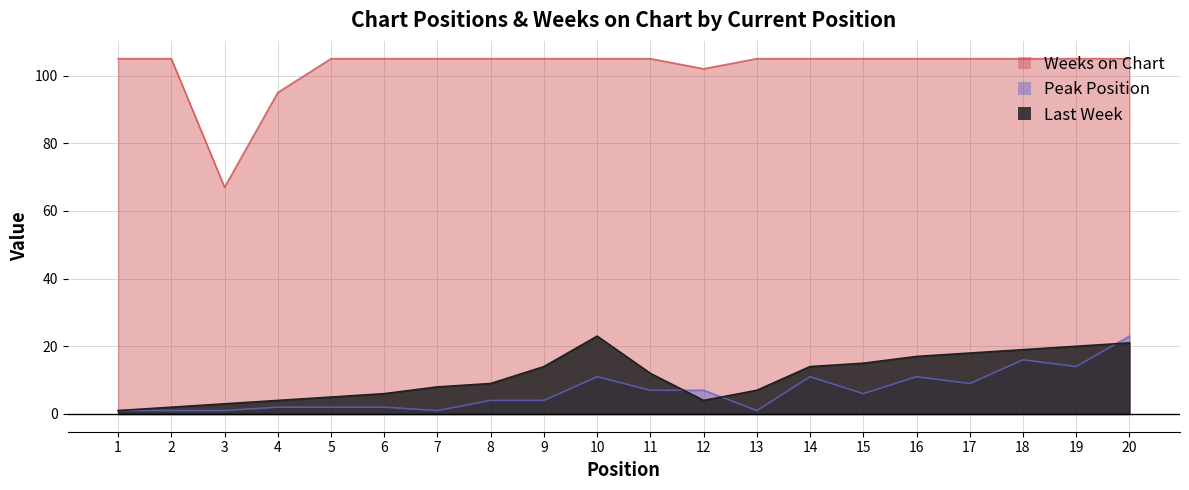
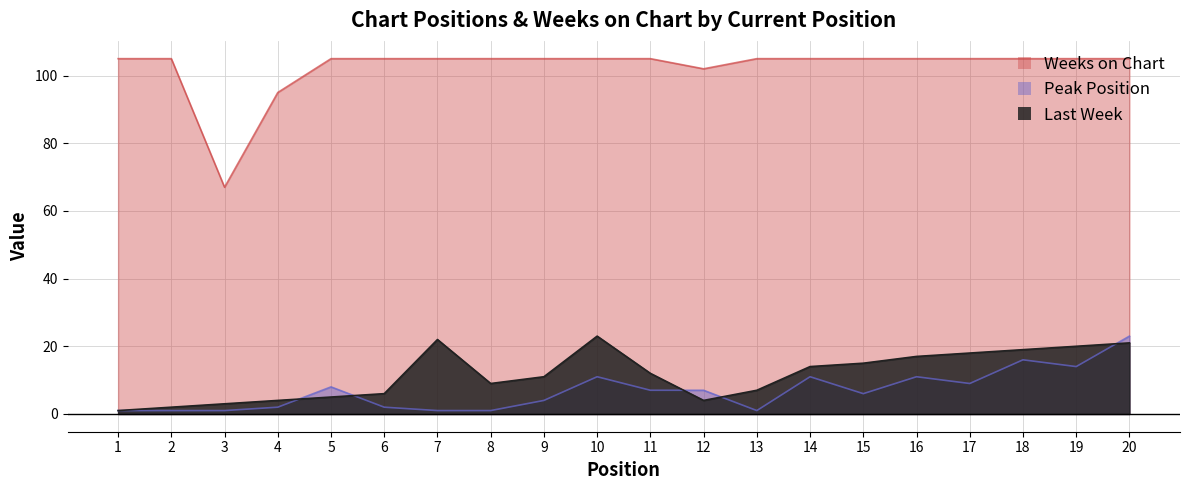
  {
    "Weeks on Chart": {
      "1": 105,
      "2": 105,
      "3": 67,
      "4": 95,
      "5": 105,
      "6": 105,
      "7": 105,
      "8": 105,
      "9": 105,
      "10": 105,
      "11": 105,
      "12": 102,
      "13": 105,
      "14": 105,
      "15": 105,
      "16": 105,
      "17": 105,
      "18": 105,
      "19": 105,
      "20": 105
    },
    "Peak Position": {
      "2": 1,
      "3": 1,
      "4": 2,
-     "5": 2,
+     "5": 8,
      "6": 2,
      "7": 1,
-     "8": 4,
+     "8": 1,
      "9": 4,
      "10": 11,
      "11": 7,
      "12": 7,
      "13": 1,
      "14": 11,
      "15": 6,
      "16": 11,
      "17": 9,
      "18": 16,
      "19": 14,
      "20": 23
    },
    "Last Week": {
      "2": 2,
      "3": 3,
      "4": 4,
      "5": 5,
      "6": 6,
-     "7": 8,
+     "7": 22,
      "8": 9,
-     "9": 14,
+     "9": 11,
      "10": 23,
      "11": 12,
      "12": 4,
      "13": 7,
      "14": 14,
      "15": 15,
      "16": 17,
      "17": 18,
      "18": 19,
      "19": 20,
      "20": 21
    }
  }
